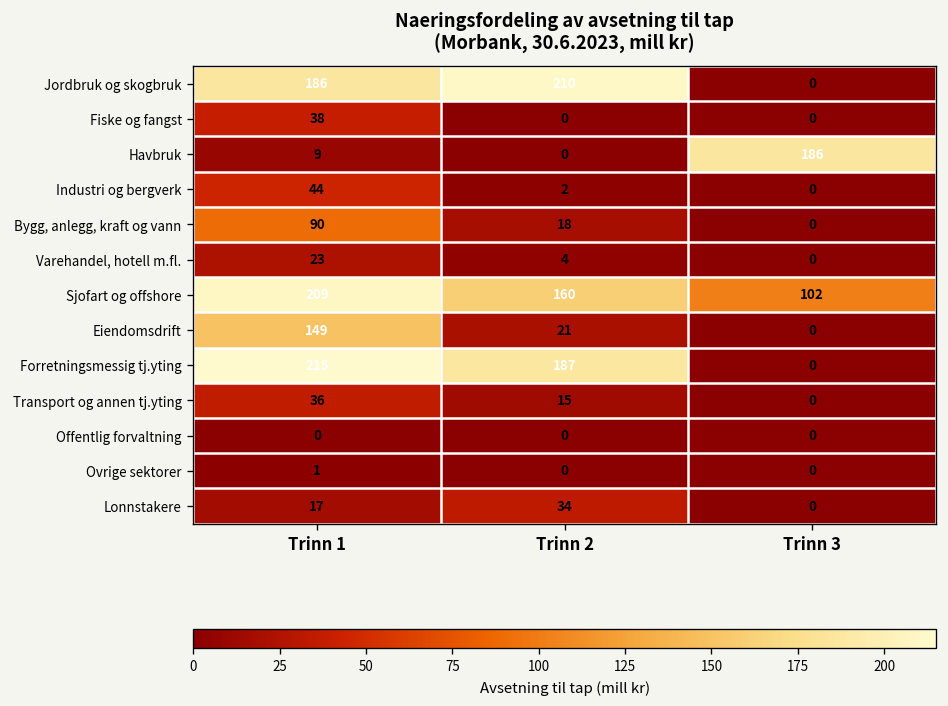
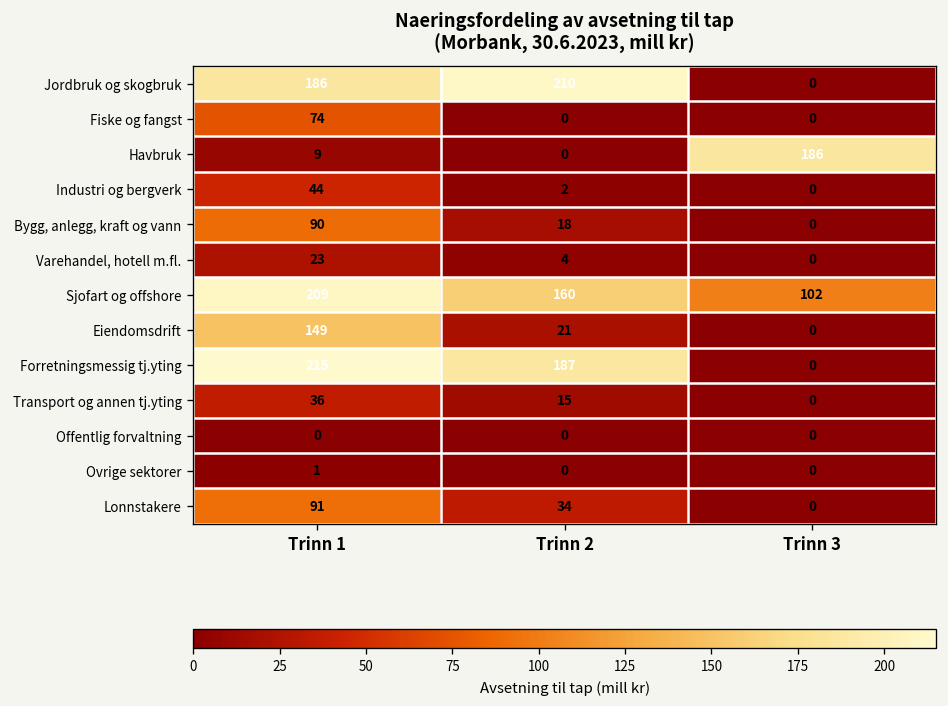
  {
    "Jordbruk og skogbruk": {
      "Trinn 1": 186,
      "Trinn 2": 210,
      "Trinn 3": 0
    },
    "Fiske og fangst": {
-     "Trinn 1": 38,
+     "Trinn 1": 74,
      "Trinn 2": 0,
      "Trinn 3": 0
    },
    "Havbruk": {
      "Trinn 1": 9,
      "Trinn 2": 0,
      "Trinn 3": 186
    },
    "Industri og bergverk": {
      "Trinn 1": 44,
      "Trinn 2": 2,
      "Trinn 3": 0
    },
    "Bygg, anlegg, kraft og vann": {
      "Trinn 1": 90,
      "Trinn 2": 18,
      "Trinn 3": 0
    },
    "Varehandel, hotell m.fl.": {
      "Trinn 1": 23,
      "Trinn 2": 4,
      "Trinn 3": 0
    },
    "Sjofart og offshore": {
      "Trinn 1": 209,
      "Trinn 2": 160,
      "Trinn 3": 102
    },
    "Eiendomsdrift": {
      "Trinn 1": 149,
      "Trinn 2": 21,
      "Trinn 3": 0
    },
    "Forretningsmessig tj.yting": {
      "Trinn 1": 215,
      "Trinn 2": 187,
      "Trinn 3": 0
    },
    "Transport og annen tj.yting": {
      "Trinn 1": 36,
      "Trinn 2": 15,
      "Trinn 3": 0
    },
    "Offentlig forvaltning": {
      "Trinn 1": 0,
      "Trinn 2": 0,
      "Trinn 3": 0
    },
    "Ovrige sektorer": {
      "Trinn 1": 1,
      "Trinn 2": 0,
      "Trinn 3": 0
    },
    "Lonnstakere": {
-     "Trinn 1": 17,
+     "Trinn 1": 91,
      "Trinn 2": 34,
      "Trinn 3": 0
    }
  }
